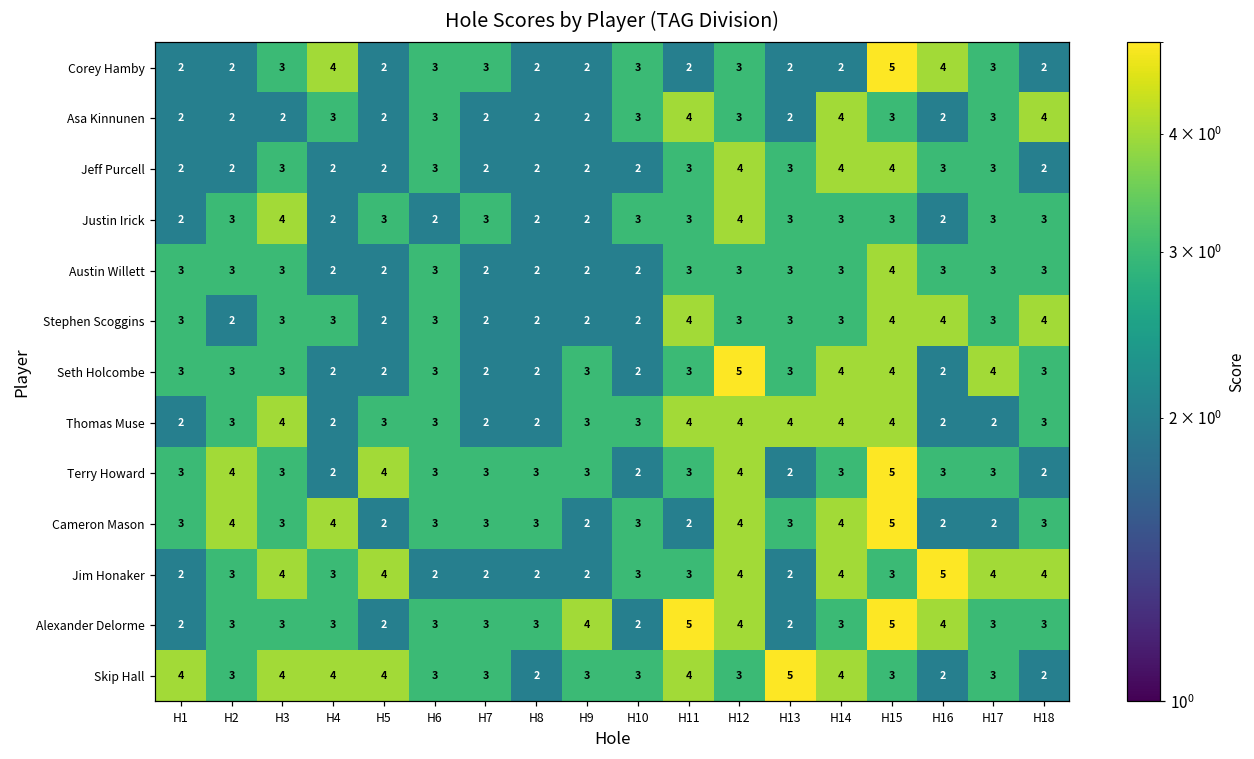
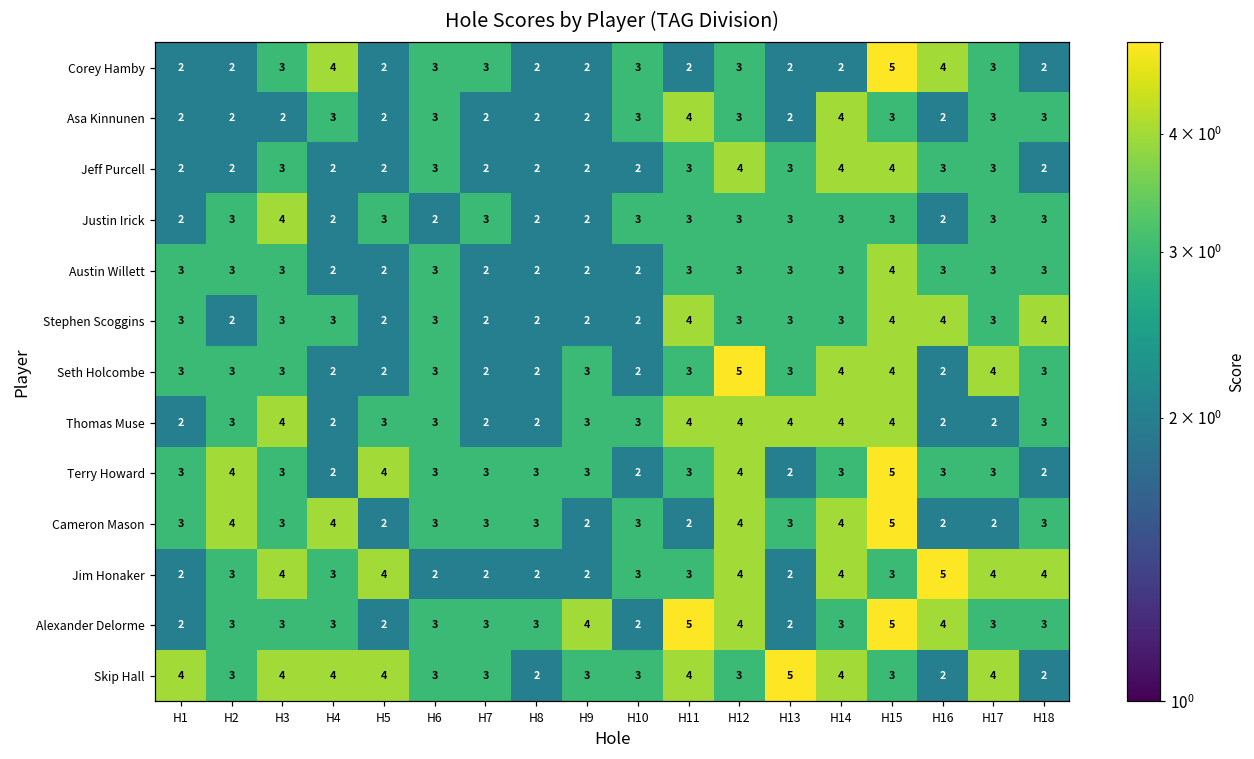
  {
    "Asa Kinnunen": {
      "H1": 2,
      "H2": 2,
      "H3": 2,
      "H4": 3,
      "H5": 2,
      "H6": 3,
      "H7": 2,
      "H8": 2,
      "H9": 2,
      "H10": 3,
      "H11": 4,
      "H12": 3,
      "H13": 2,
      "H14": 4,
      "H15": 3,
      "H16": 2,
      "H17": 3,
-     "H18": 4
+     "H18": 3
    },
    "Justin Irick": {
      "H1": 2,
      "H2": 3,
      "H3": 4,
      "H4": 2,
      "H5": 3,
      "H6": 2,
      "H7": 3,
      "H8": 2,
      "H9": 2,
      "H10": 3,
      "H11": 3,
-     "H12": 4,
+     "H12": 3,
      "H13": 3,
      "H14": 3,
      "H15": 3,
      "H16": 2,
      "H17": 3,
      "H18": 3
    },
    "Skip Hall": {
      "H1": 4,
      "H2": 3,
      "H3": 4,
      "H4": 4,
      "H5": 4,
      "H6": 3,
      "H7": 3,
      "H8": 2,
      "H9": 3,
      "H10": 3,
      "H11": 4,
      "H12": 3,
      "H13": 5,
      "H14": 4,
      "H15": 3,
      "H16": 2,
-     "H17": 3,
+     "H17": 4,
      "H18": 2
    }
  }
